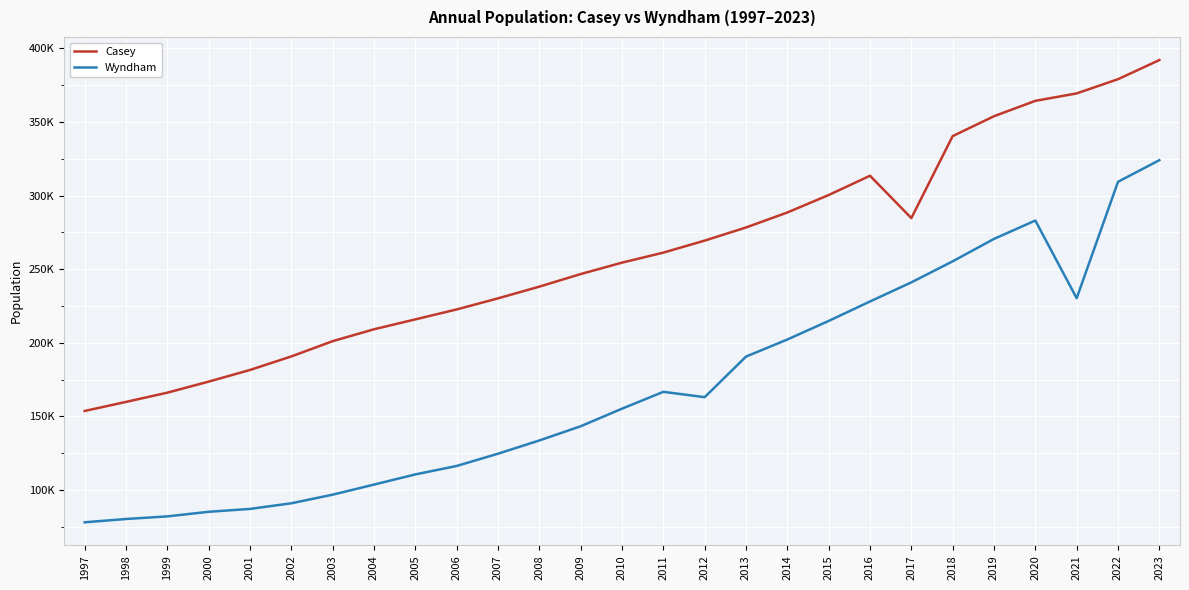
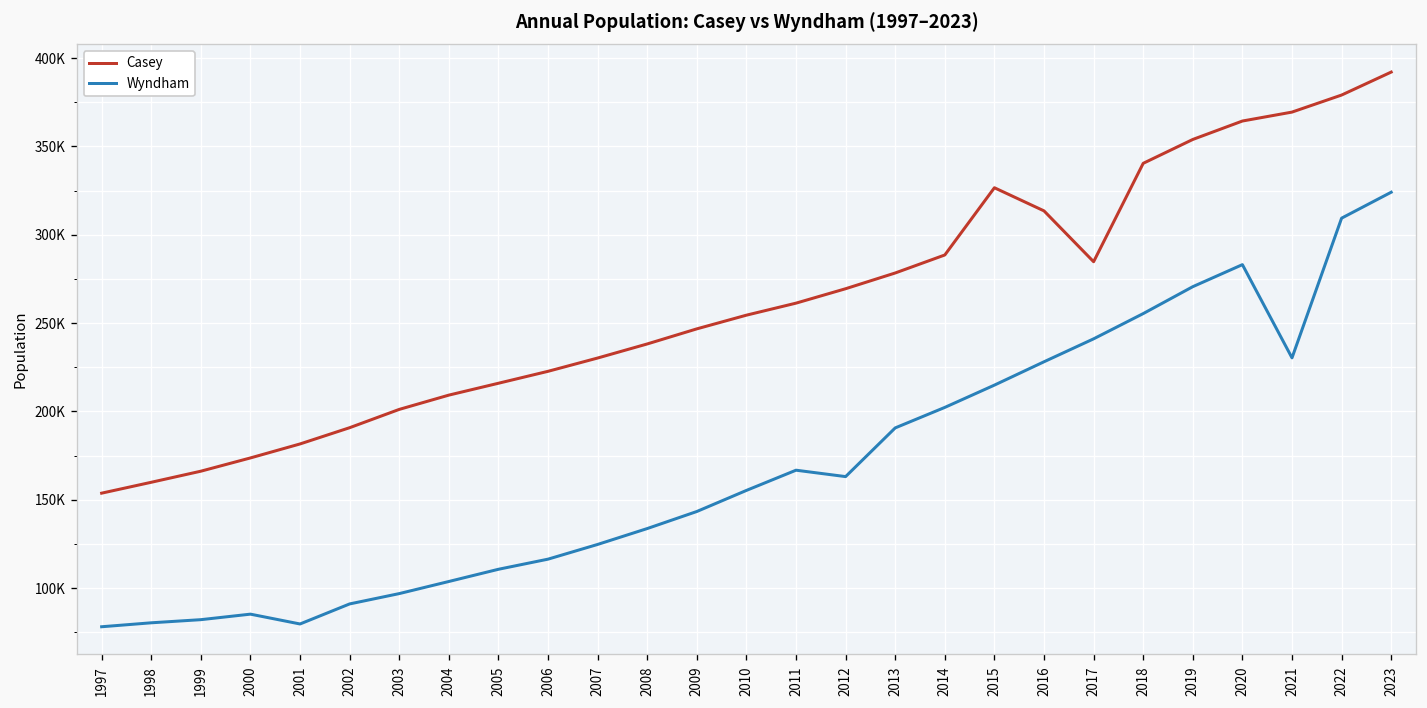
  {
    "Casey": {
      "1997": 154000,
      "1998": 160000,
      "1999": 166000,
      "2000": 174000,
      "2001": 182000,
      "2002": 191000,
      "2003": 201000,
      "2004": 209000,
      "2005": 216000,
      "2006": 223000,
      "2007": 230000,
      "2008": 238000,
      "2009": 247000,
      "2010": 254000,
      "2011": 261000,
      "2012": 269000,
      "2013": 278000,
      "2014": 289000,
-     "2015": 300000,
+     "2015": 327000,
      "2016": 314000,
      "2017": 285000,
      "2018": 340000,
      "2019": 354000,
      "2020": 364000,
      "2021": 369000,
      "2022": 379000,
      "2023": 392000
    },
    "Wyndham": {
      "1997": 78000,
      "1998": 80000,
      "1999": 82000,
      "2000": 85000,
-     "2001": 87000,
+     "2001": 80000,
      "2002": 91000,
      "2003": 97000,
      "2004": 104000,
      "2005": 111000,
      "2006": 116000,
      "2007": 125000,
      "2008": 134000,
      "2009": 143000,
      "2010": 155000,
      "2011": 167000,
      "2012": 163000,
      "2013": 191000,
      "2014": 202000,
      "2015": 215000,
      "2016": 228000,
      "2017": 241000,
      "2018": 255000,
      "2019": 271000,
      "2020": 283000,
      "2021": 230000,
      "2022": 309000,
      "2023": 324000
    }
  }
